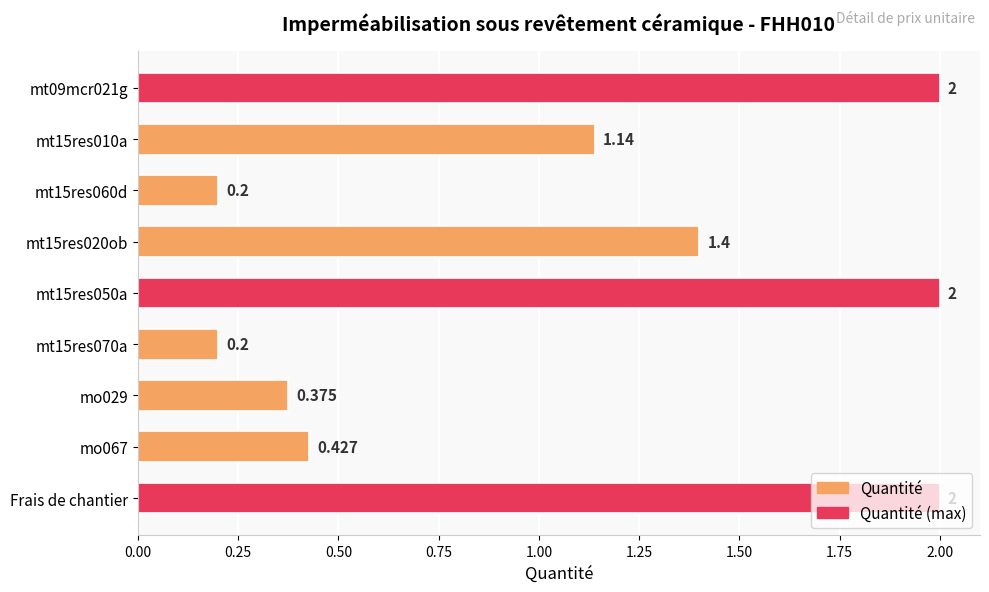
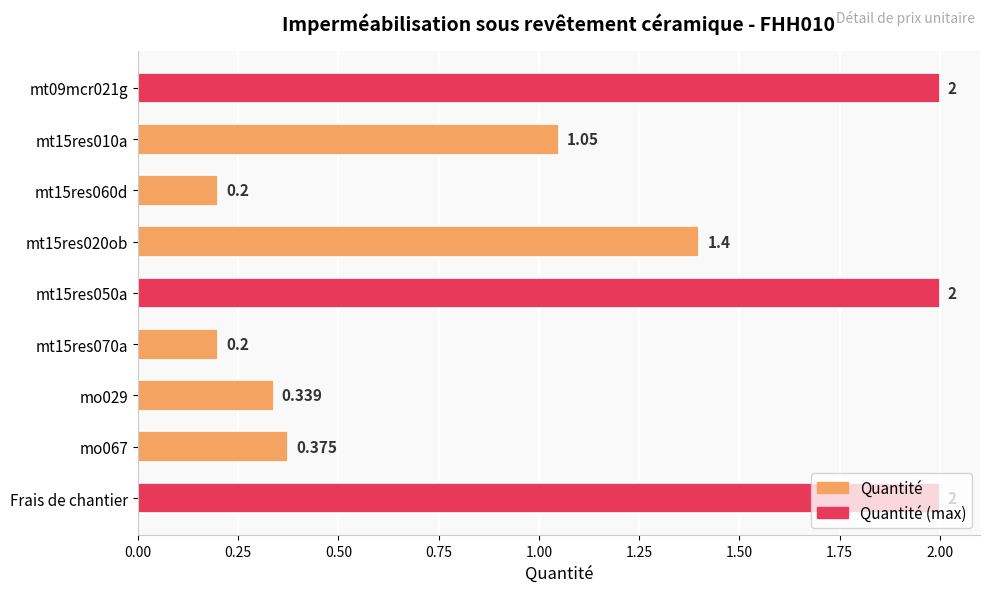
  {
    "mt09mcr021g": 2,
-   "mt15res010a": 1.14,
+   "mt15res010a": 1.05,
    "mt15res060d": 0.2,
    "mt15res020ob": 1.4,
    "mt15res050a": 2,
    "mt15res070a": 0.2,
-   "mo029": 0.375,
-   "mo067": 0.427
+   "mo029": 0.339,
+   "mo067": 0.375
  }
